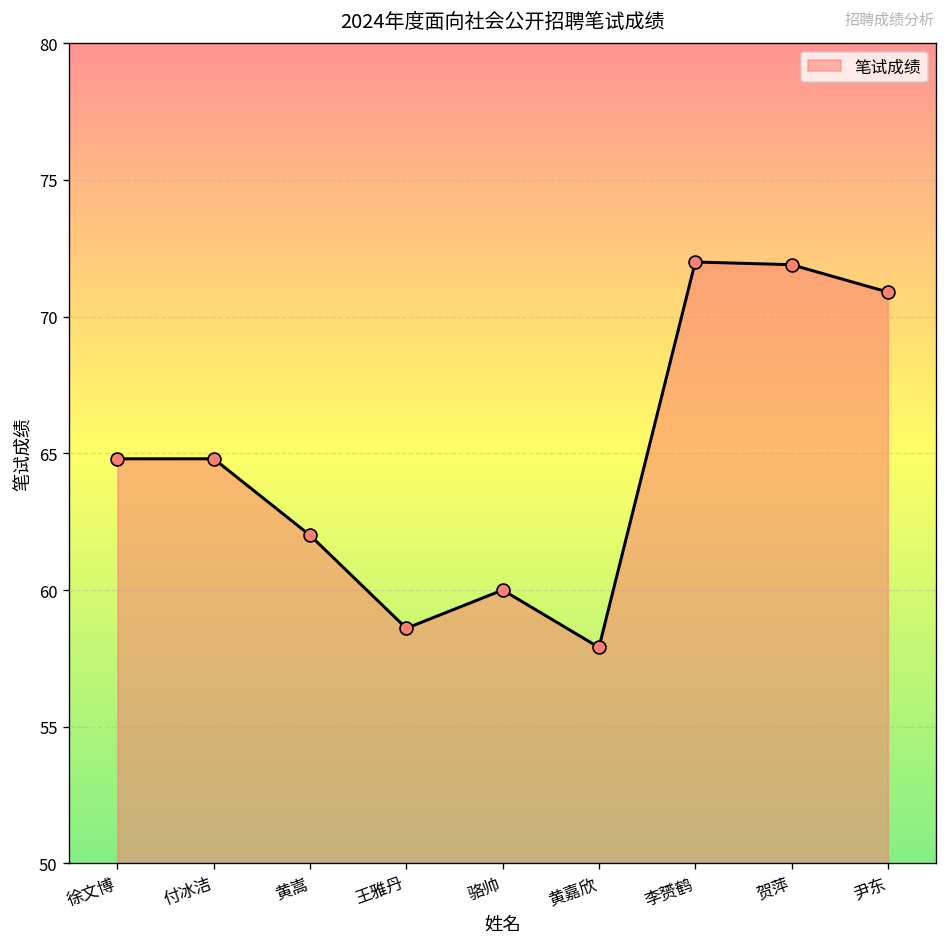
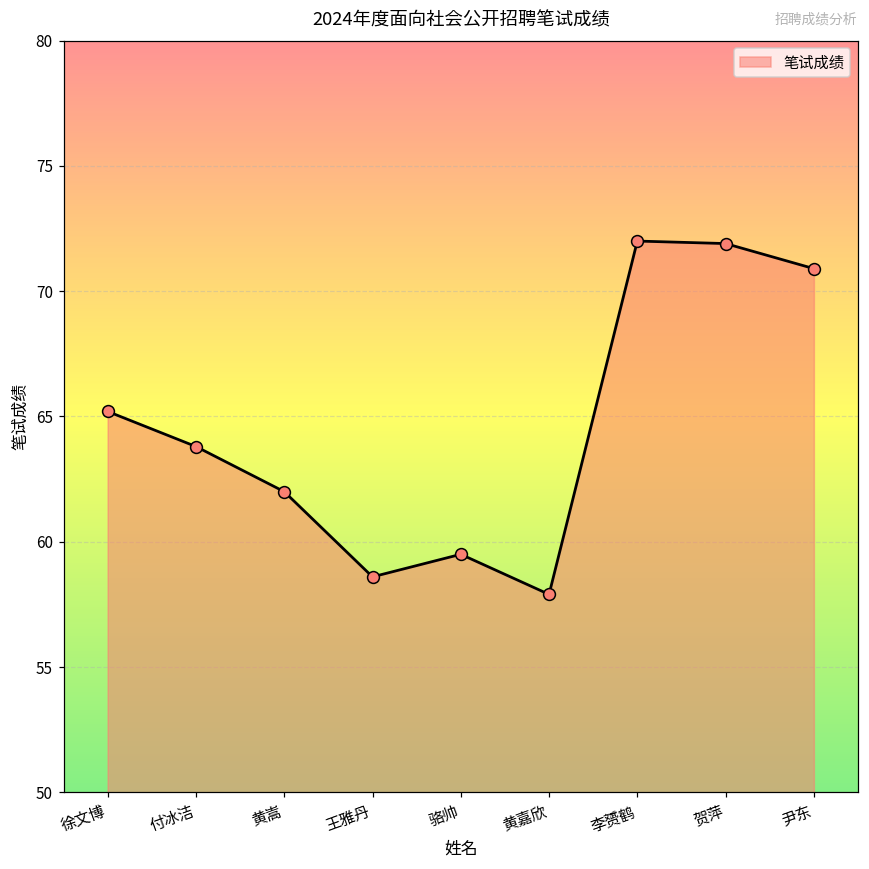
  {
-   "徐文博": 64.8,
-   "付冰洁": 64.8,
+   "徐文博": 65.2,
+   "付冰洁": 63.8,
    "黄嵩": 62.0,
    "王雅丹": 58.6,
-   "骆帅": 60.0,
+   "骆帅": 59.5,
    "黄嘉欣": 57.9,
    "李赟鹤": 72.0,
    "贺萍": 71.9,
    "尹东": 70.9
  }
